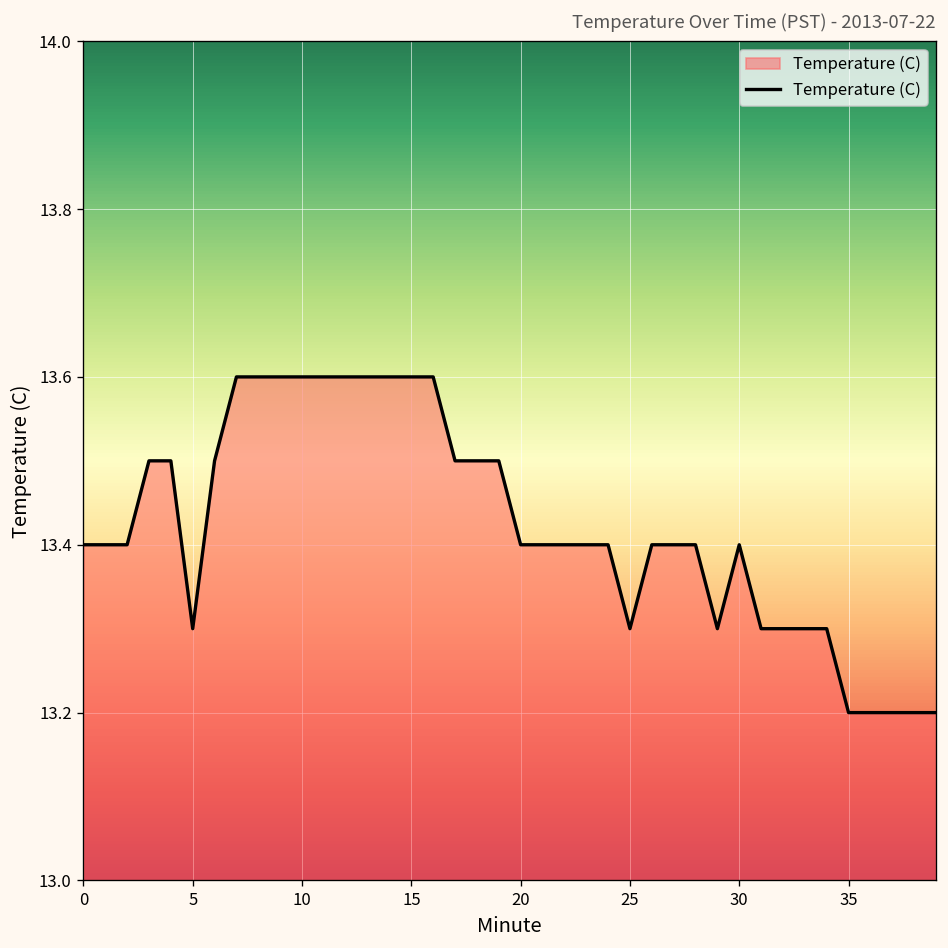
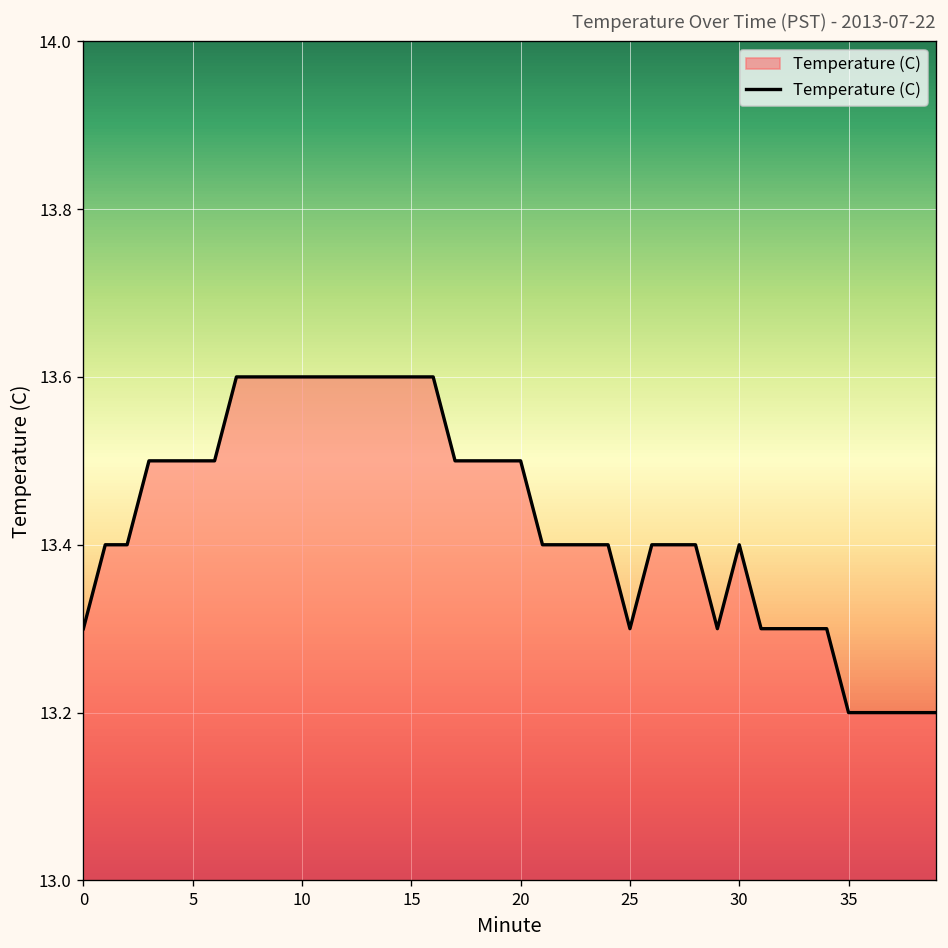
  {
-   "0": 13.4,
-   "5": 13.3,
+   "0": 13.3,
+   "5": 13.5,
    "10": 13.6,
    "15": 13.6,
-   "20": 13.4,
+   "20": 13.5,
    "25": 13.3,
    "30": 13.4,
    "35": 13.2
  }
